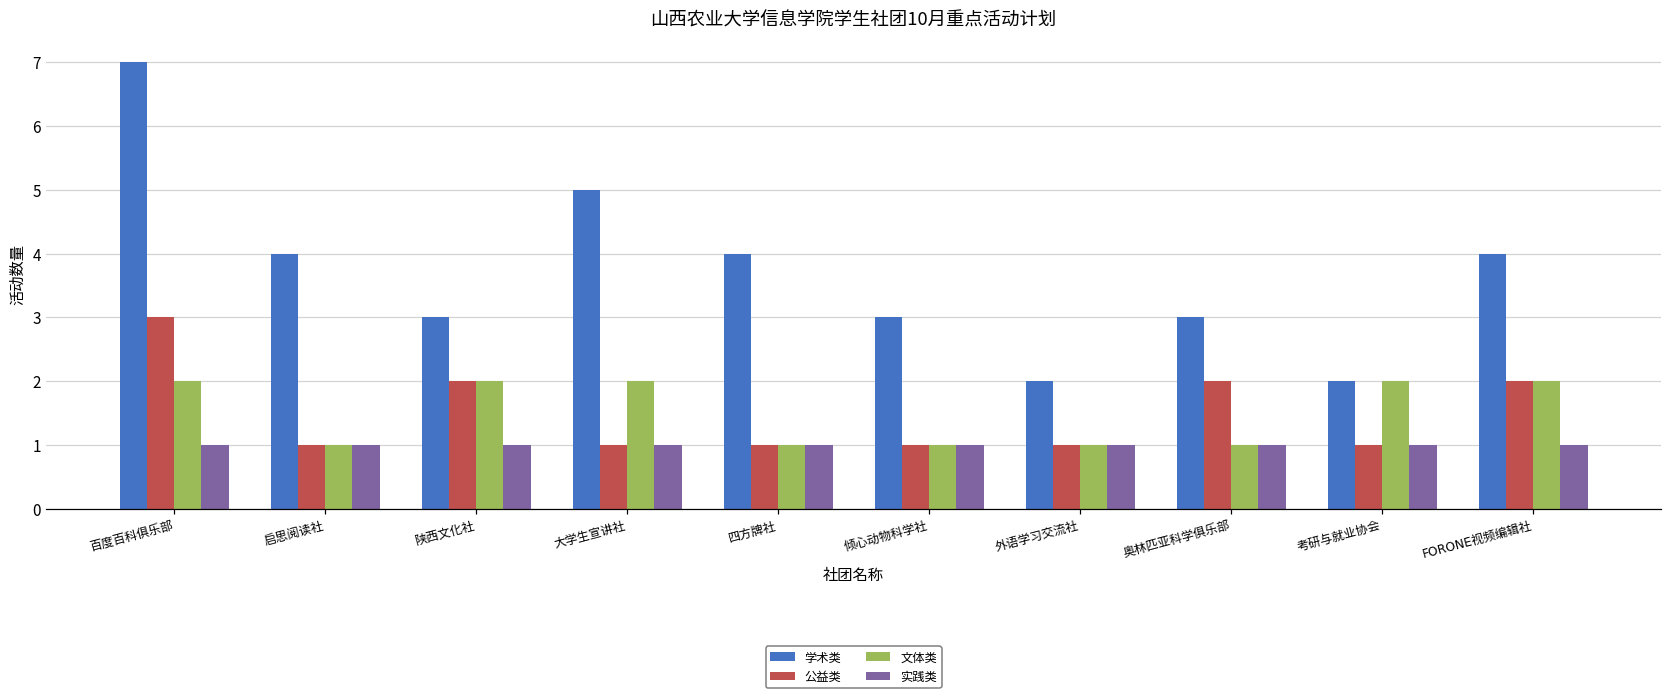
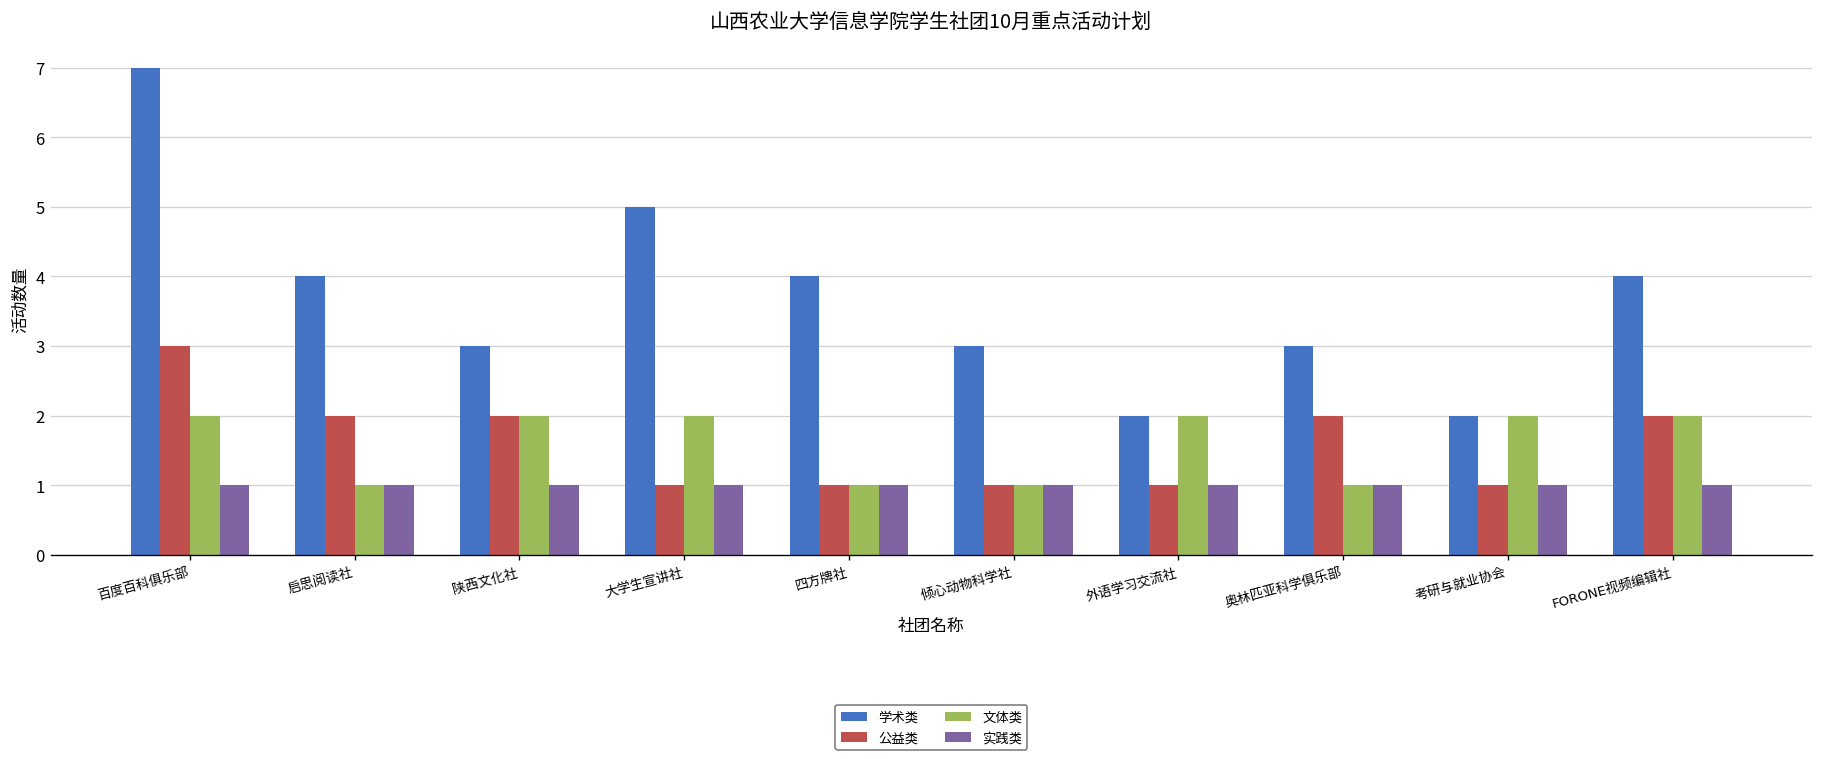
  {
    "学术类": {
      "百度百科俱乐部": 7,
      "启思阅读社": 4,
      "陕西文化社": 3,
      "大学生宣讲社": 5,
      "四方牌社": 4,
      "倾心动物科学社": 3,
      "外语学习交流社": 2,
      "奥林匹亚科学俱乐部": 3,
      "考研与就业协会": 2,
      "FORONE视频编辑社": 4
    },
    "公益类": {
      "百度百科俱乐部": 3,
-     "启思阅读社": 1,
+     "启思阅读社": 2,
      "陕西文化社": 2,
      "大学生宣讲社": 1,
      "四方牌社": 1,
      "倾心动物科学社": 1,
      "外语学习交流社": 1,
      "奥林匹亚科学俱乐部": 2,
      "考研与就业协会": 1,
      "FORONE视频编辑社": 2
    },
    "文体类": {
      "百度百科俱乐部": 2,
      "启思阅读社": 1,
      "陕西文化社": 2,
      "大学生宣讲社": 2,
      "四方牌社": 1,
      "倾心动物科学社": 1,
-     "外语学习交流社": 1,
+     "外语学习交流社": 2,
      "奥林匹亚科学俱乐部": 1,
      "考研与就业协会": 2,
      "FORONE视频编辑社": 2
    },
    "实践类": {
      "百度百科俱乐部": 1,
      "启思阅读社": 1,
      "陕西文化社": 1,
      "大学生宣讲社": 1,
      "四方牌社": 1,
      "倾心动物科学社": 1,
      "外语学习交流社": 1,
      "奥林匹亚科学俱乐部": 1,
      "考研与就业协会": 1,
      "FORONE视频编辑社": 1
    }
  }
